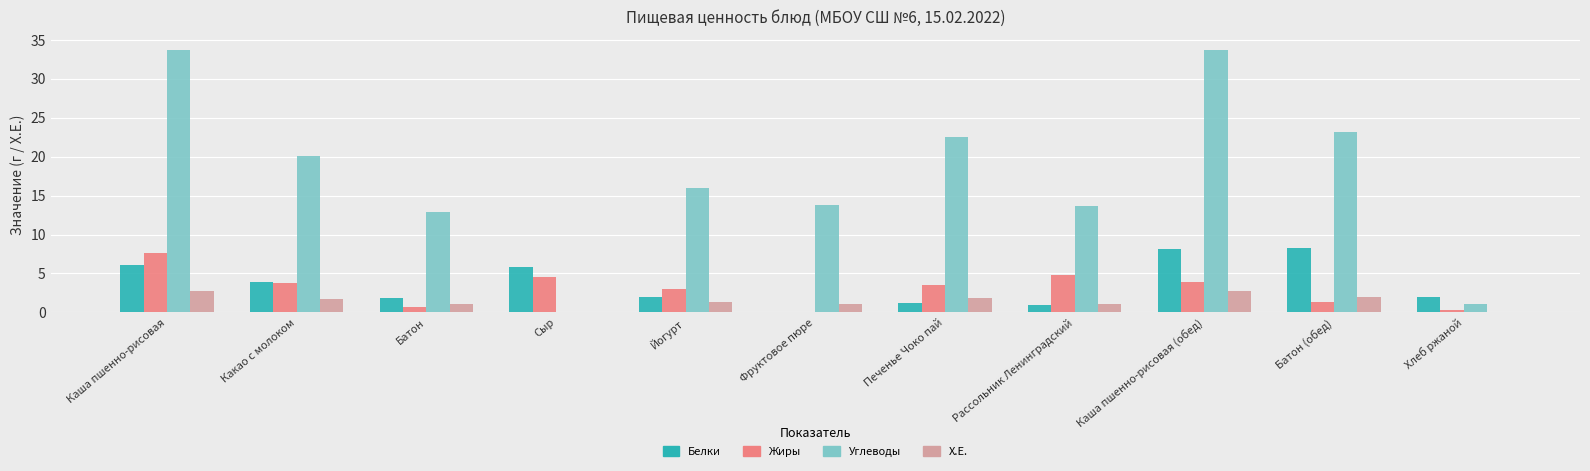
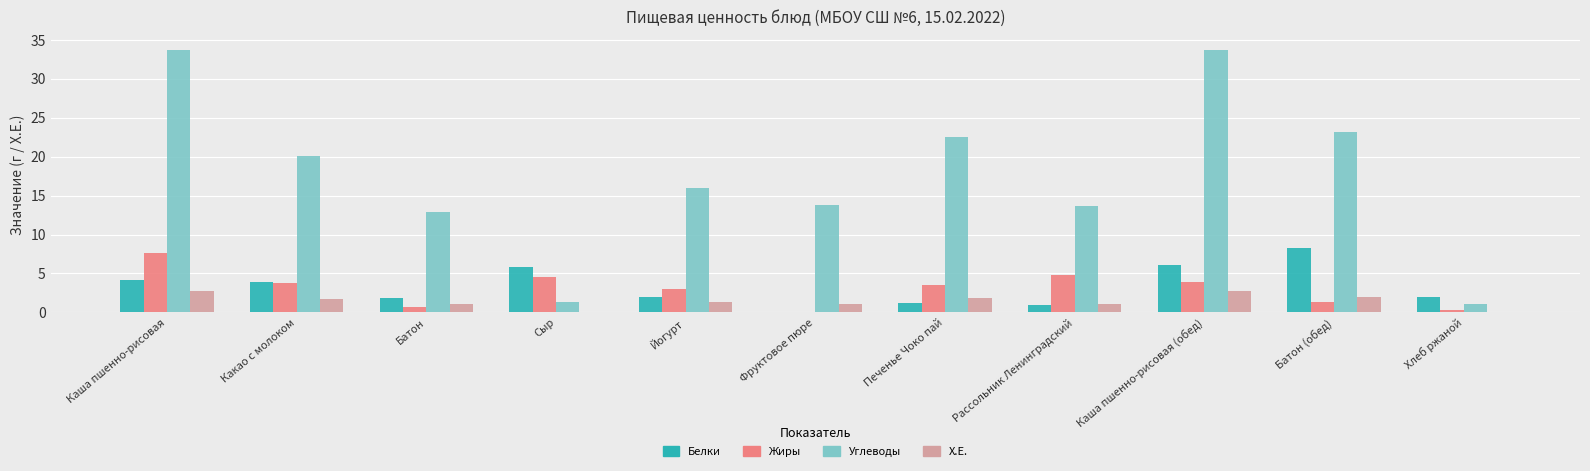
  {
    "Белки": {
-     "Каша пшенно-рисовая": 6,
+     "Каша пшенно-рисовая": 4,
      "Какао с молоком": 4,
      "Батон": 2,
      "Сыр": 6,
      "Йогурт": 2,
      "Фруктовое пюре": 0,
      "Печенье Чоко пай": 1,
      "Рассольник Ленинградский": 1,
-     "Каша пшенно-рисовая (обед)": 8,
+     "Каша пшенно-рисовая (обед)": 6,
      "Батон (обед)": 8,
      "Хлеб ржаной": 2
    },
    "Углеводы": {
      "Каша пшенно-рисовая": 34,
      "Какао с молоком": 20,
      "Батон": 13,
-     "Сыр": 0,
+     "Сыр": 1,
      "Йогурт": 16,
      "Фруктовое пюре": 14,
      "Печенье Чоко пай": 23,
      "Рассольник Ленинградский": 14,
      "Каша пшенно-рисовая (обед)": 34,
      "Батон (обед)": 23,
      "Хлеб ржаной": 1
    }
  }
